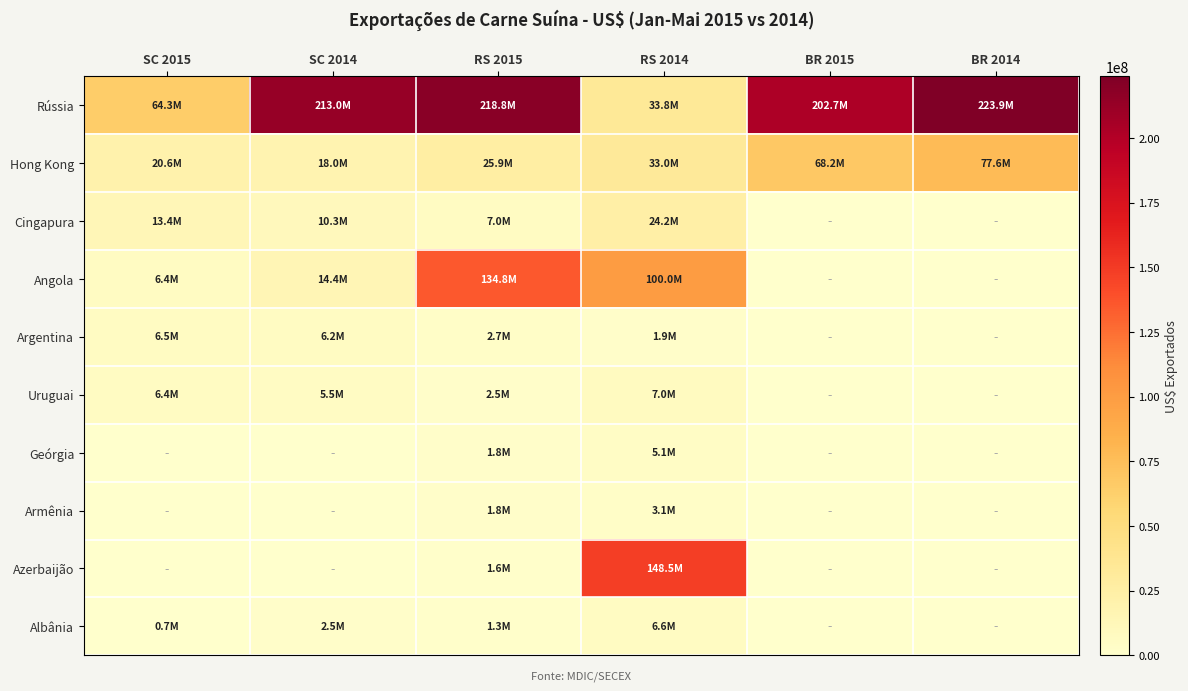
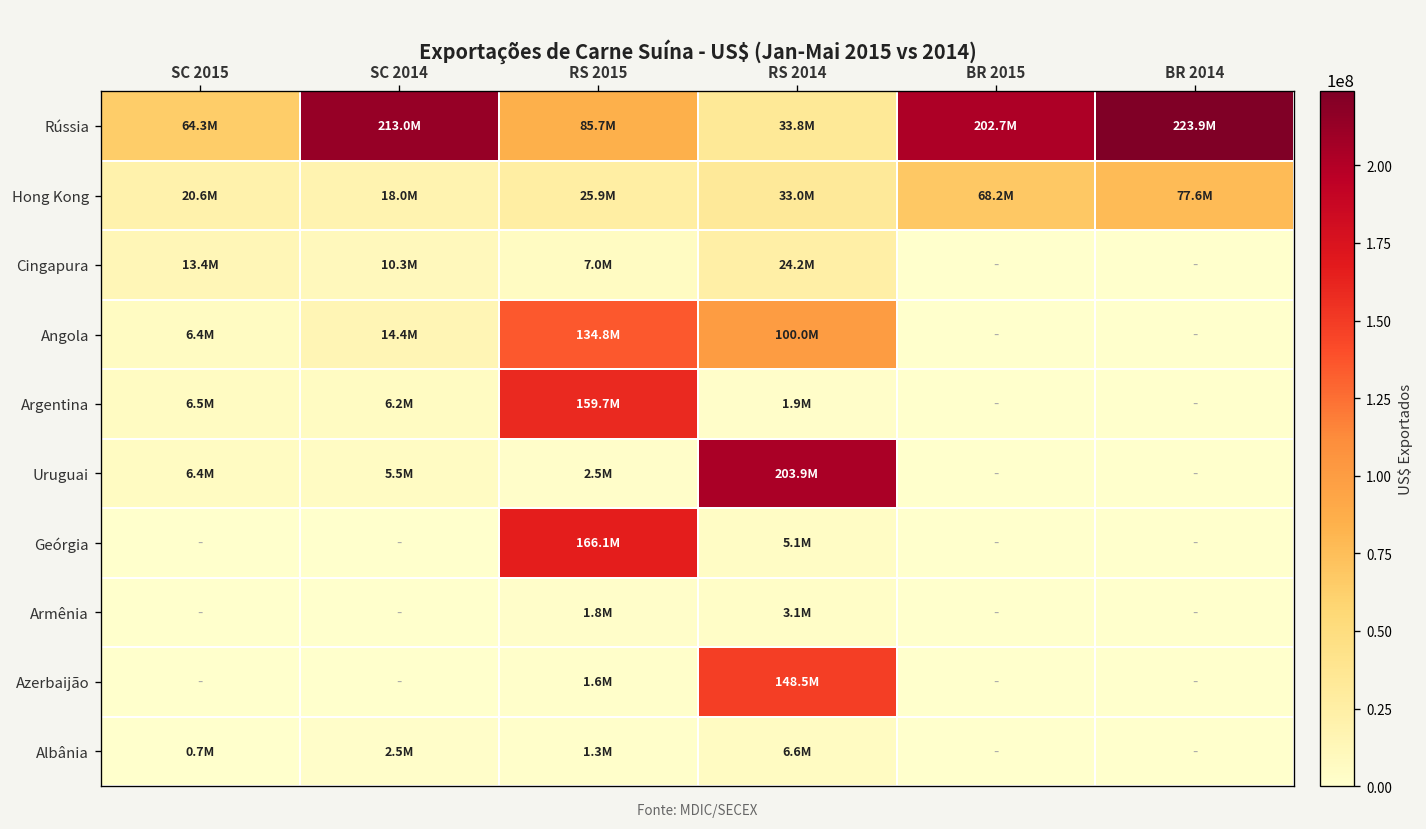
  {
    "Rússia": {
      "SC 2015": "64.3M",
      "SC 2014": "213.0M",
-     "RS 2015": "218.8M",
+     "RS 2015": "85.7M",
      "RS 2014": "33.8M",
      "BR 2015": "202.7M",
      "BR 2014": "223.9M"
    },
    "Hong Kong": {
      "SC 2015": "20.6M",
      "SC 2014": "18.0M",
      "RS 2015": "25.9M",
      "RS 2014": "33.0M",
      "BR 2015": "68.2M",
      "BR 2014": "77.6M"
    },
    "Cingapura": {
      "SC 2015": "13.4M",
      "SC 2014": "10.3M",
      "RS 2015": "7.0M",
      "RS 2014": "24.2M"
    },
    "Angola": {
      "SC 2015": "6.4M",
      "SC 2014": "14.4M",
      "RS 2015": "134.8M",
      "RS 2014": "100.0M"
    },
    "Argentina": {
      "SC 2015": "6.5M",
      "SC 2014": "6.2M",
-     "RS 2015": "2.7M",
+     "RS 2015": "159.7M",
      "RS 2014": "1.9M"
    },
    "Uruguai": {
      "SC 2015": "6.4M",
      "SC 2014": "5.5M",
      "RS 2015": "2.5M",
-     "RS 2014": "7.0M"
+     "RS 2014": "203.9M"
    },
    "Geórgia": {
-     "RS 2015": "1.8M",
+     "RS 2015": "166.1M",
      "RS 2014": "5.1M"
    },
    "Armênia": {
      "RS 2015": "1.8M",
      "RS 2014": "3.1M"
    },
    "Azerbaijão": {
      "RS 2015": "1.6M",
      "RS 2014": "148.5M"
    },
    "Albânia": {
      "SC 2015": "0.7M",
      "SC 2014": "2.5M",
      "RS 2015": "1.3M",
      "RS 2014": "6.6M"
    }
  }
